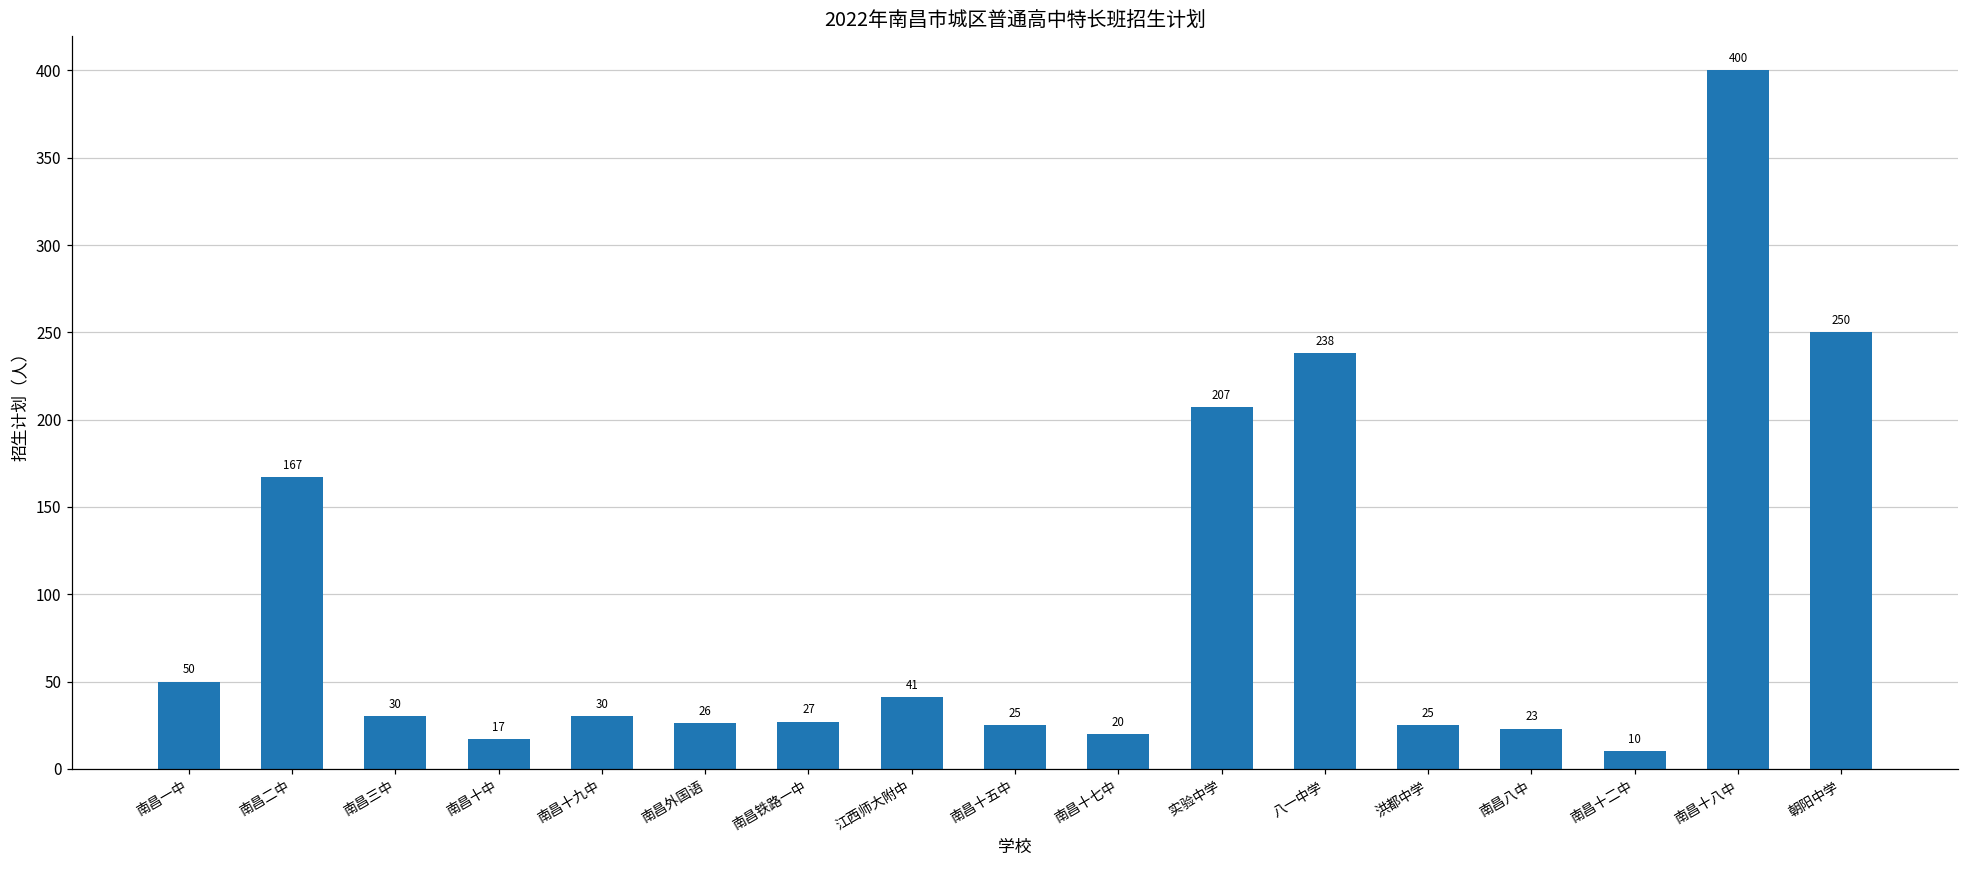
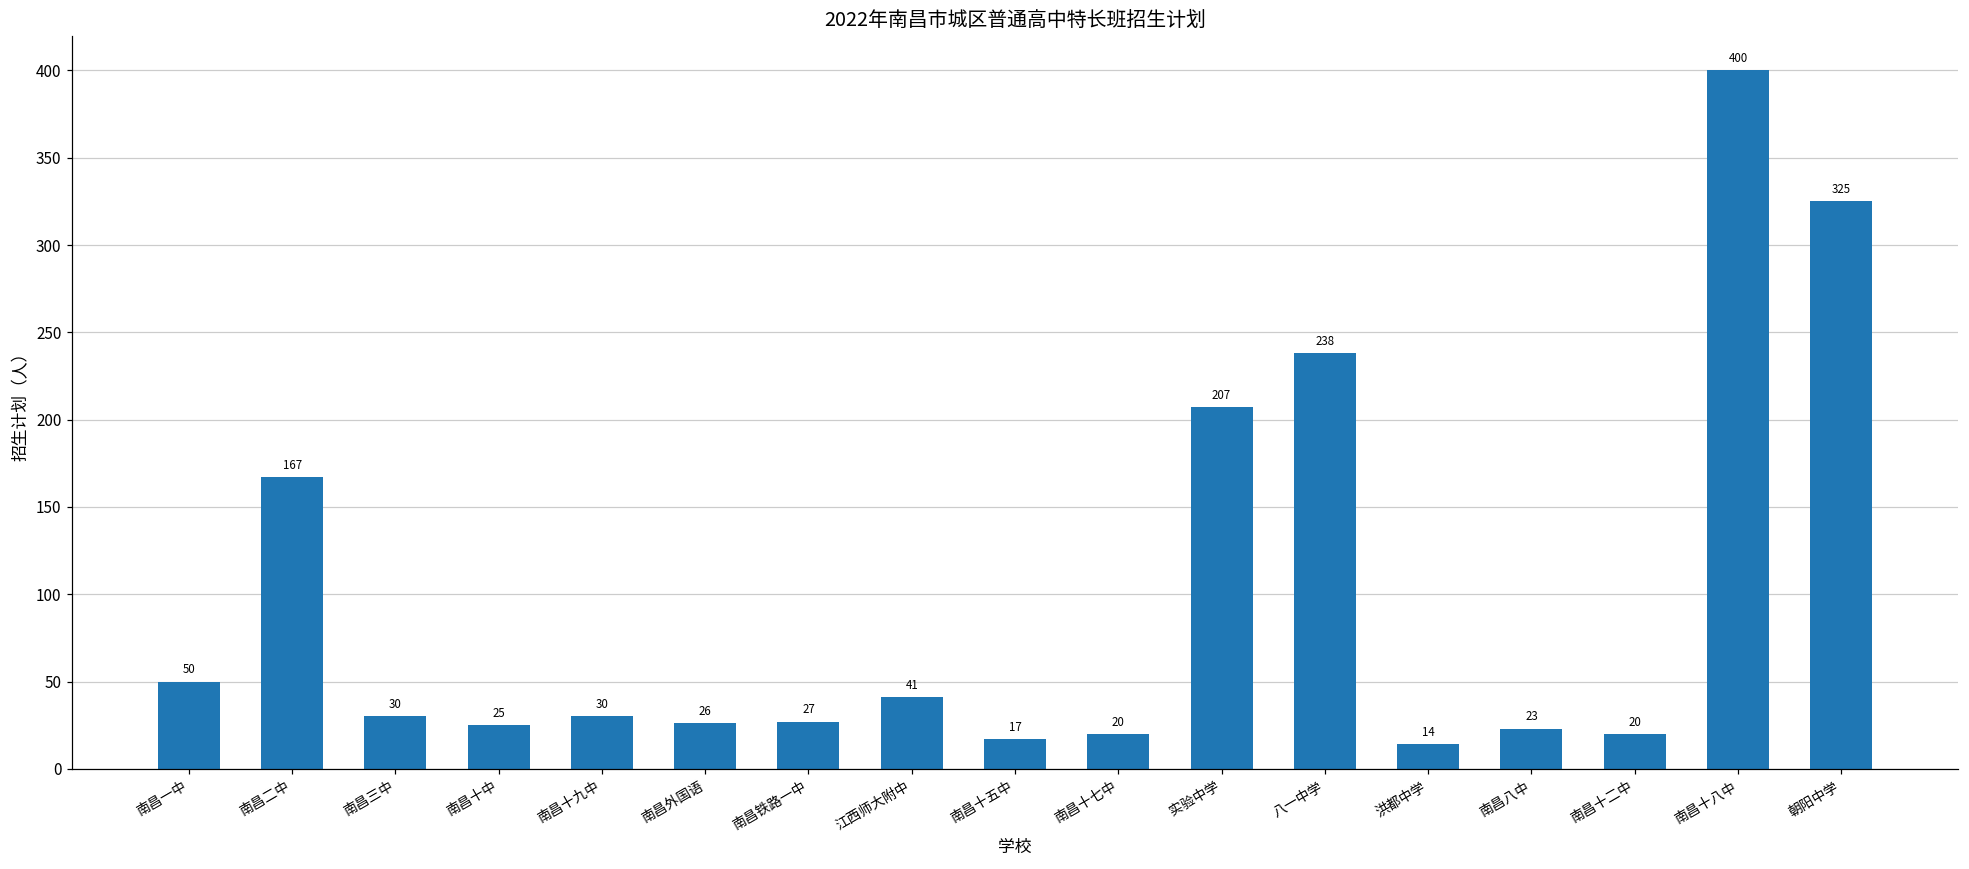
  {
    "南昌一中": 50,
    "南昌二中": 167,
    "南昌三中": 30,
-   "南昌十中": 17,
+   "南昌十中": 25,
    "南昌十九中": 30,
    "南昌外国语": 26,
    "南昌铁路一中": 27,
    "江西师大附中": 41,
-   "南昌十五中": 25,
+   "南昌十五中": 17,
    "南昌十七中": 20,
    "实验中学": 207,
    "八一中学": 238,
-   "洪都中学": 25,
+   "洪都中学": 14,
    "南昌八中": 23,
-   "南昌十二中": 10,
+   "南昌十二中": 20,
    "南昌十八中": 400,
-   "朝阳中学": 250
+   "朝阳中学": 325
  }
